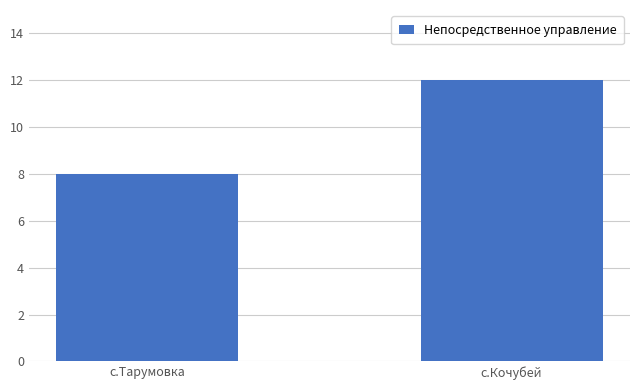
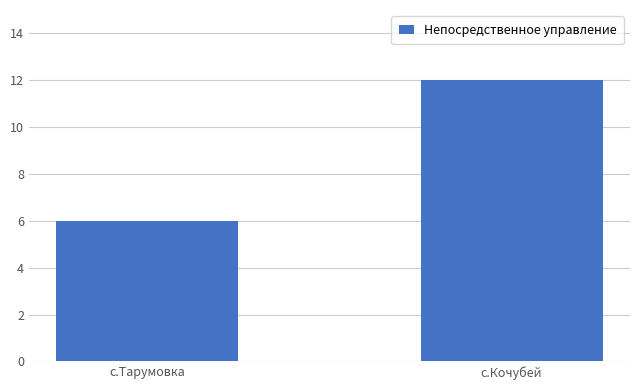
  {
-   "с.Тарумовка": 8,
+   "с.Тарумовка": 6,
    "с.Кочубей": 12
  }
